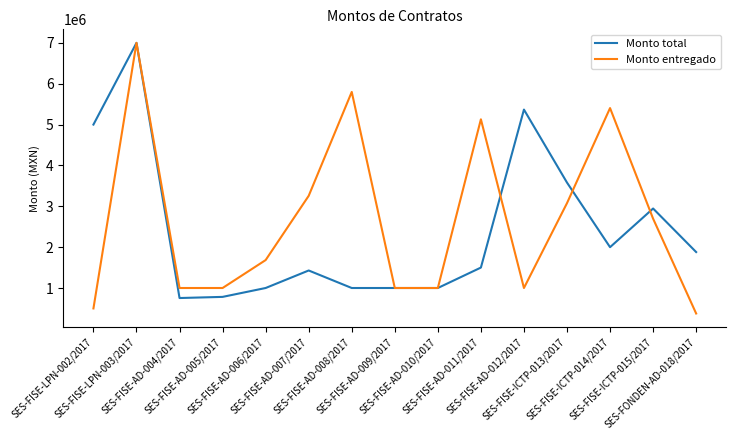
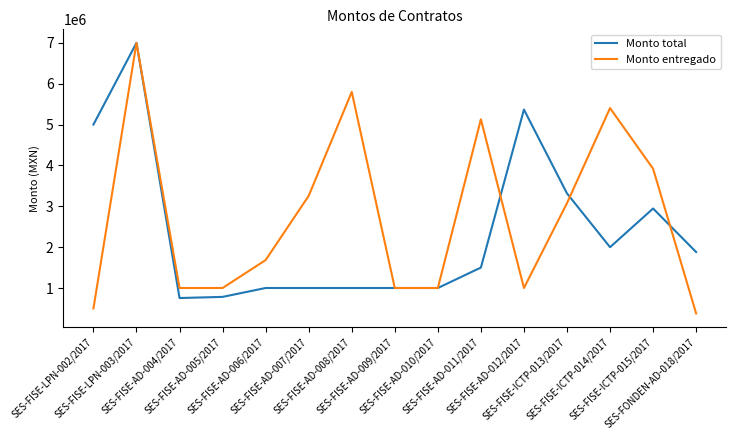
  {
    "Monto total": {
      "SES-FISE-LPN-002/2017": 5000000,
      "SES-FISE-AD-004/2017": 800000,
      "SES-FISE-AD-005/2017": 800000,
      "SES-FISE-AD-006/2017": 1000000,
-     "SES-FISE-AD-007/2017": 1400000,
+     "SES-FISE-AD-007/2017": 1000000,
      "SES-FISE-AD-008/2017": 1000000,
      "SES-FISE-AD-011/2017": 1500000,
      "SES-FISE-AD-012/2017": 5400000,
-     "SES-FISE-ICTP-013/2017": 3600000,
+     "SES-FISE-ICTP-013/2017": 3300000,
      "SES-FISE-ICTP-014/2017": 2000000,
      "SES-FISE-ICTP-015/2017": 2900000,
      "SES-FONDEN-AD-018/2017": 1900000
    },
    "Monto entregado": {
      "SES-FISE-LPN-002/2017": 500000,
      "SES-FISE-AD-004/2017": 1000000,
      "SES-FISE-AD-005/2017": 1000000,
      "SES-FISE-AD-006/2017": 1700000,
      "SES-FISE-AD-007/2017": 3300000,
      "SES-FISE-AD-008/2017": 5800000,
      "SES-FISE-AD-011/2017": 5100000,
      "SES-FISE-AD-012/2017": 1000000,
      "SES-FISE-ICTP-013/2017": 3100000,
      "SES-FISE-ICTP-014/2017": 5400000,
-     "SES-FISE-ICTP-015/2017": 2700000,
+     "SES-FISE-ICTP-015/2017": 3900000,
      "SES-FONDEN-AD-018/2017": 400000
    }
  }
